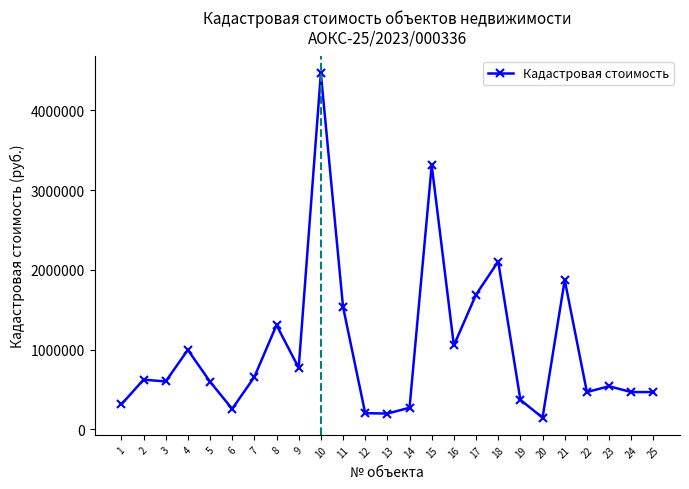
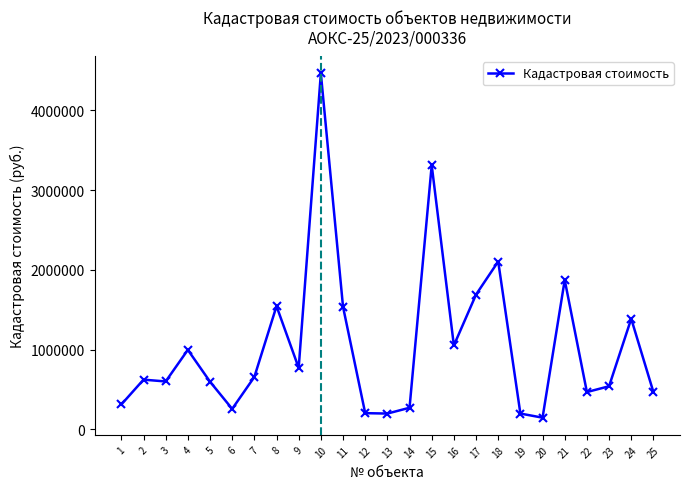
  {
    "1": 300000,
    "2": 600000,
    "3": 600000,
    "4": 1000000,
    "5": 600000,
    "6": 300000,
    "7": 700000,
-   "8": 1300000,
+   "8": 1500000,
    "9": 800000,
    "10": 4500000,
    "11": 1500000,
    "12": 200000,
    "13": 200000,
    "14": 300000,
    "15": 3300000,
    "16": 1100000,
    "17": 1700000,
    "18": 2100000,
-   "19": 400000,
+   "19": 200000,
    "20": 100000,
    "21": 1900000,
    "22": 500000,
    "23": 500000,
-   "24": 500000,
+   "24": 1400000,
    "25": 500000
  }
